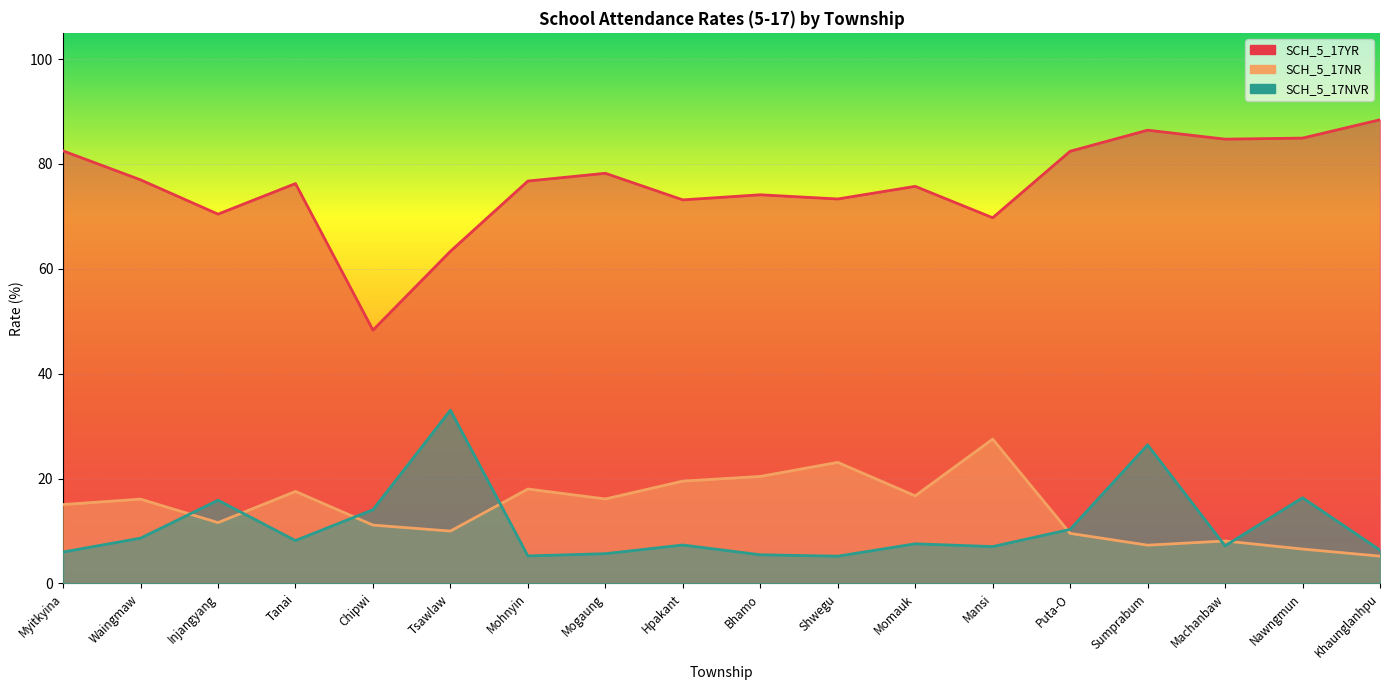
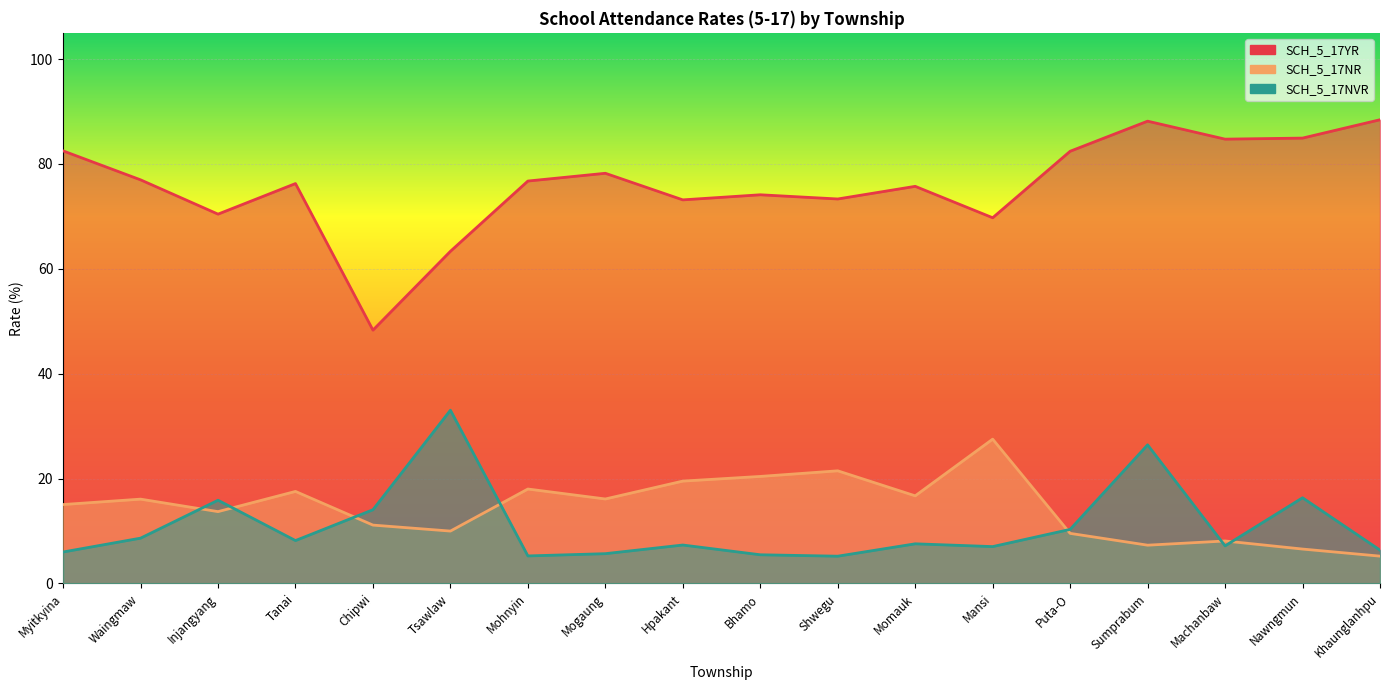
  {
    "SCH_5_17YR": {
      "Myitkyina": 82,
      "Waingmaw": 77,
      "Injangyang": 70,
      "Tanai": 76,
      "Chipwi": 48,
      "Tsawlaw": 63,
      "Mohnyin": 77,
      "Mogaung": 78,
      "Hpakant": 73,
      "Bhamo": 74,
      "Shwegu": 73,
      "Momauk": 76,
      "Mansi": 70,
      "Puta-O": 82,
-     "Sumprabum": 86,
+     "Sumprabum": 88,
      "Machanbaw": 85,
      "Nawngmun": 85,
      "Khaunglanhpu": 88
    },
    "SCH_5_17NR": {
      "Myitkyina": 15,
      "Waingmaw": 16,
-     "Injangyang": 12,
+     "Injangyang": 14,
      "Tanai": 18,
      "Chipwi": 11,
      "Tsawlaw": 10,
      "Mohnyin": 18,
      "Mogaung": 16,
      "Hpakant": 20,
      "Bhamo": 20,
-     "Shwegu": 23,
+     "Shwegu": 21,
      "Momauk": 17,
      "Mansi": 28,
      "Puta-O": 10,
      "Sumprabum": 7,
      "Machanbaw": 8,
      "Nawngmun": 7,
      "Khaunglanhpu": 5
    },
    "SCH_5_17NVR": {
      "Myitkyina": 6,
      "Waingmaw": 9,
      "Injangyang": 16,
      "Tanai": 8,
      "Chipwi": 14,
      "Tsawlaw": 33,
      "Mohnyin": 5,
      "Mogaung": 6,
      "Hpakant": 7,
      "Bhamo": 5,
      "Shwegu": 5,
      "Momauk": 8,
      "Mansi": 7,
      "Puta-O": 10,
      "Sumprabum": 26,
      "Machanbaw": 7,
      "Nawngmun": 16,
      "Khaunglanhpu": 6
    }
  }
